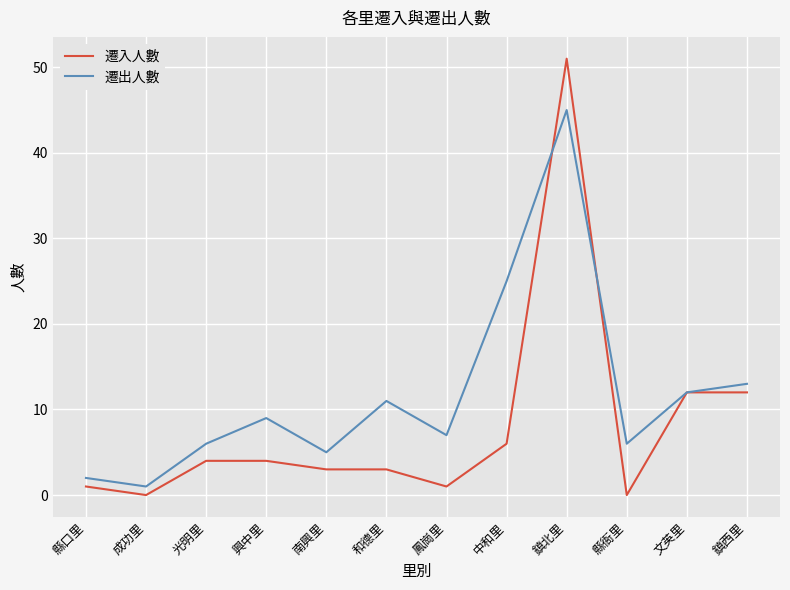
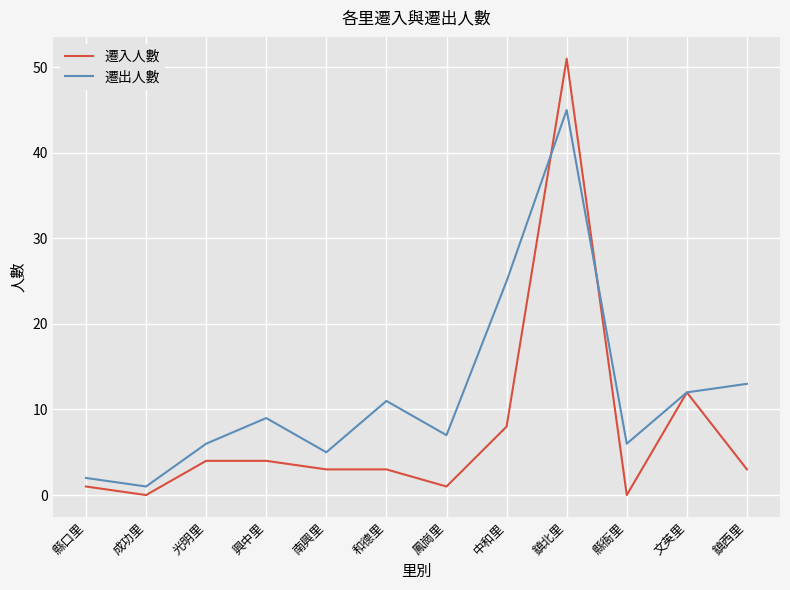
  {
    "遷入人數": {
      "縣口里": 1,
      "成功里": 0,
      "光明里": 4,
      "興中里": 4,
      "南興里": 3,
      "和德里": 3,
      "鳳崗里": 1,
-     "中和里": 6,
+     "中和里": 8,
      "鎮北里": 51,
      "縣衙里": 0,
-     "鎮西里": 12
+     "鎮西里": 3
    },
    "遷出人數": {
      "縣口里": 2,
      "成功里": 1,
      "光明里": 6,
      "興中里": 9,
      "南興里": 5,
      "和德里": 11,
      "鳳崗里": 7,
      "中和里": 25,
      "鎮北里": 45,
      "縣衙里": 6,
      "鎮西里": 13
    }
  }
